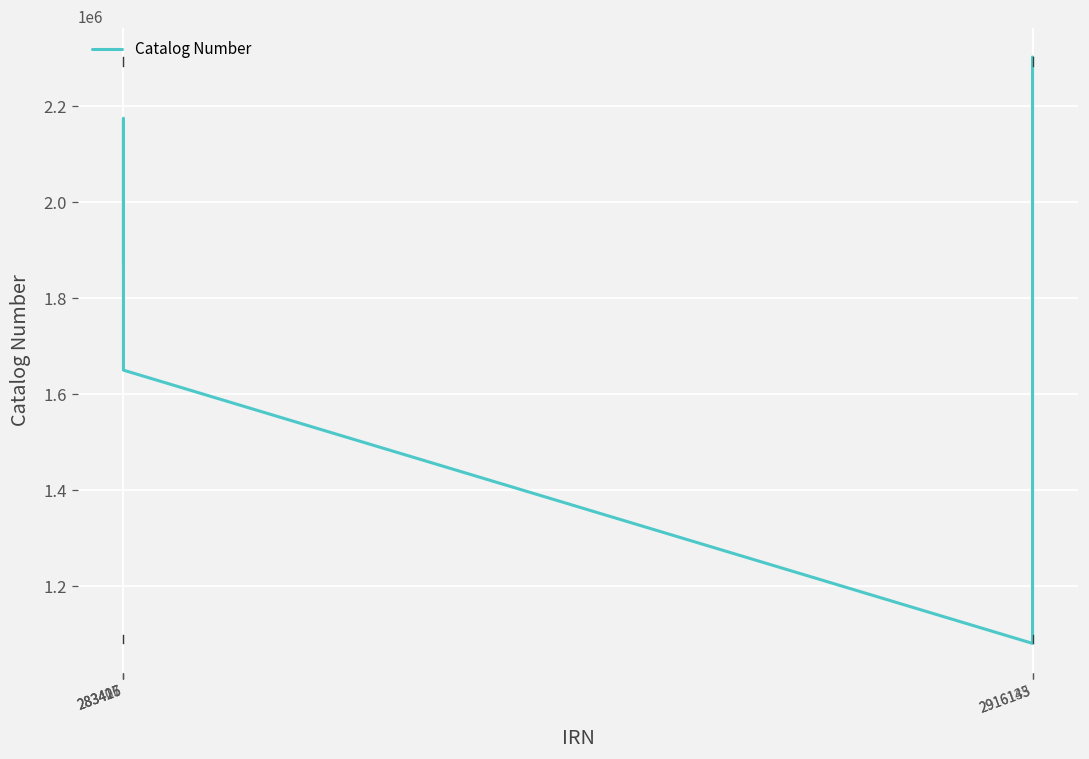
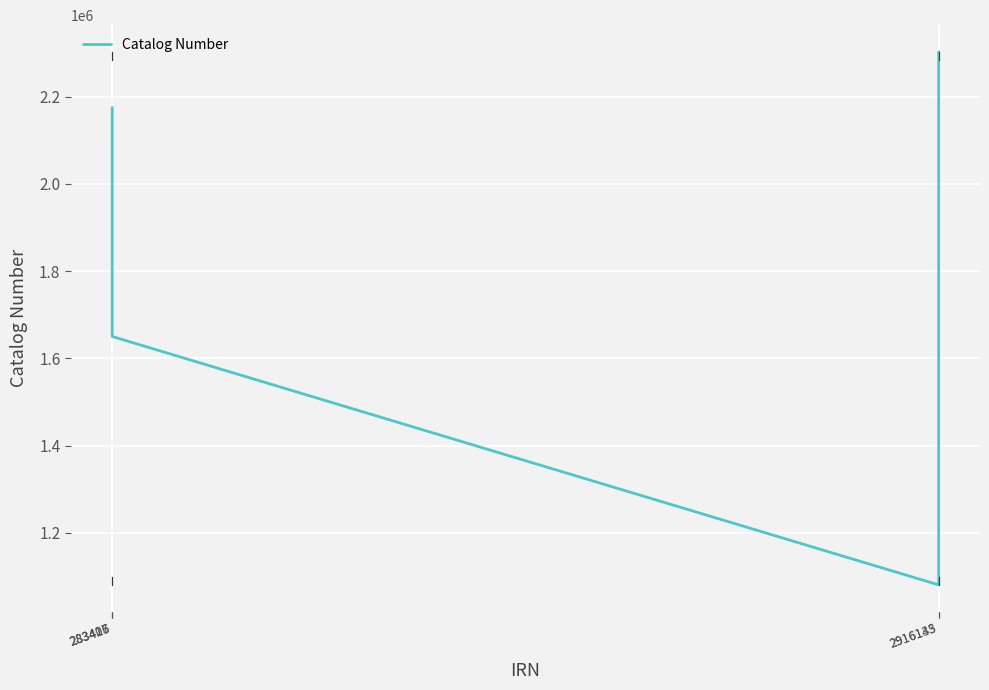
  {
    "Catalog Number": {
-     "283405": 1870000,
-     "283416": 2180000,
+     "283405": 2180000,
+     "283416": 2120000,
      "283427": 1650000
    }
  }
